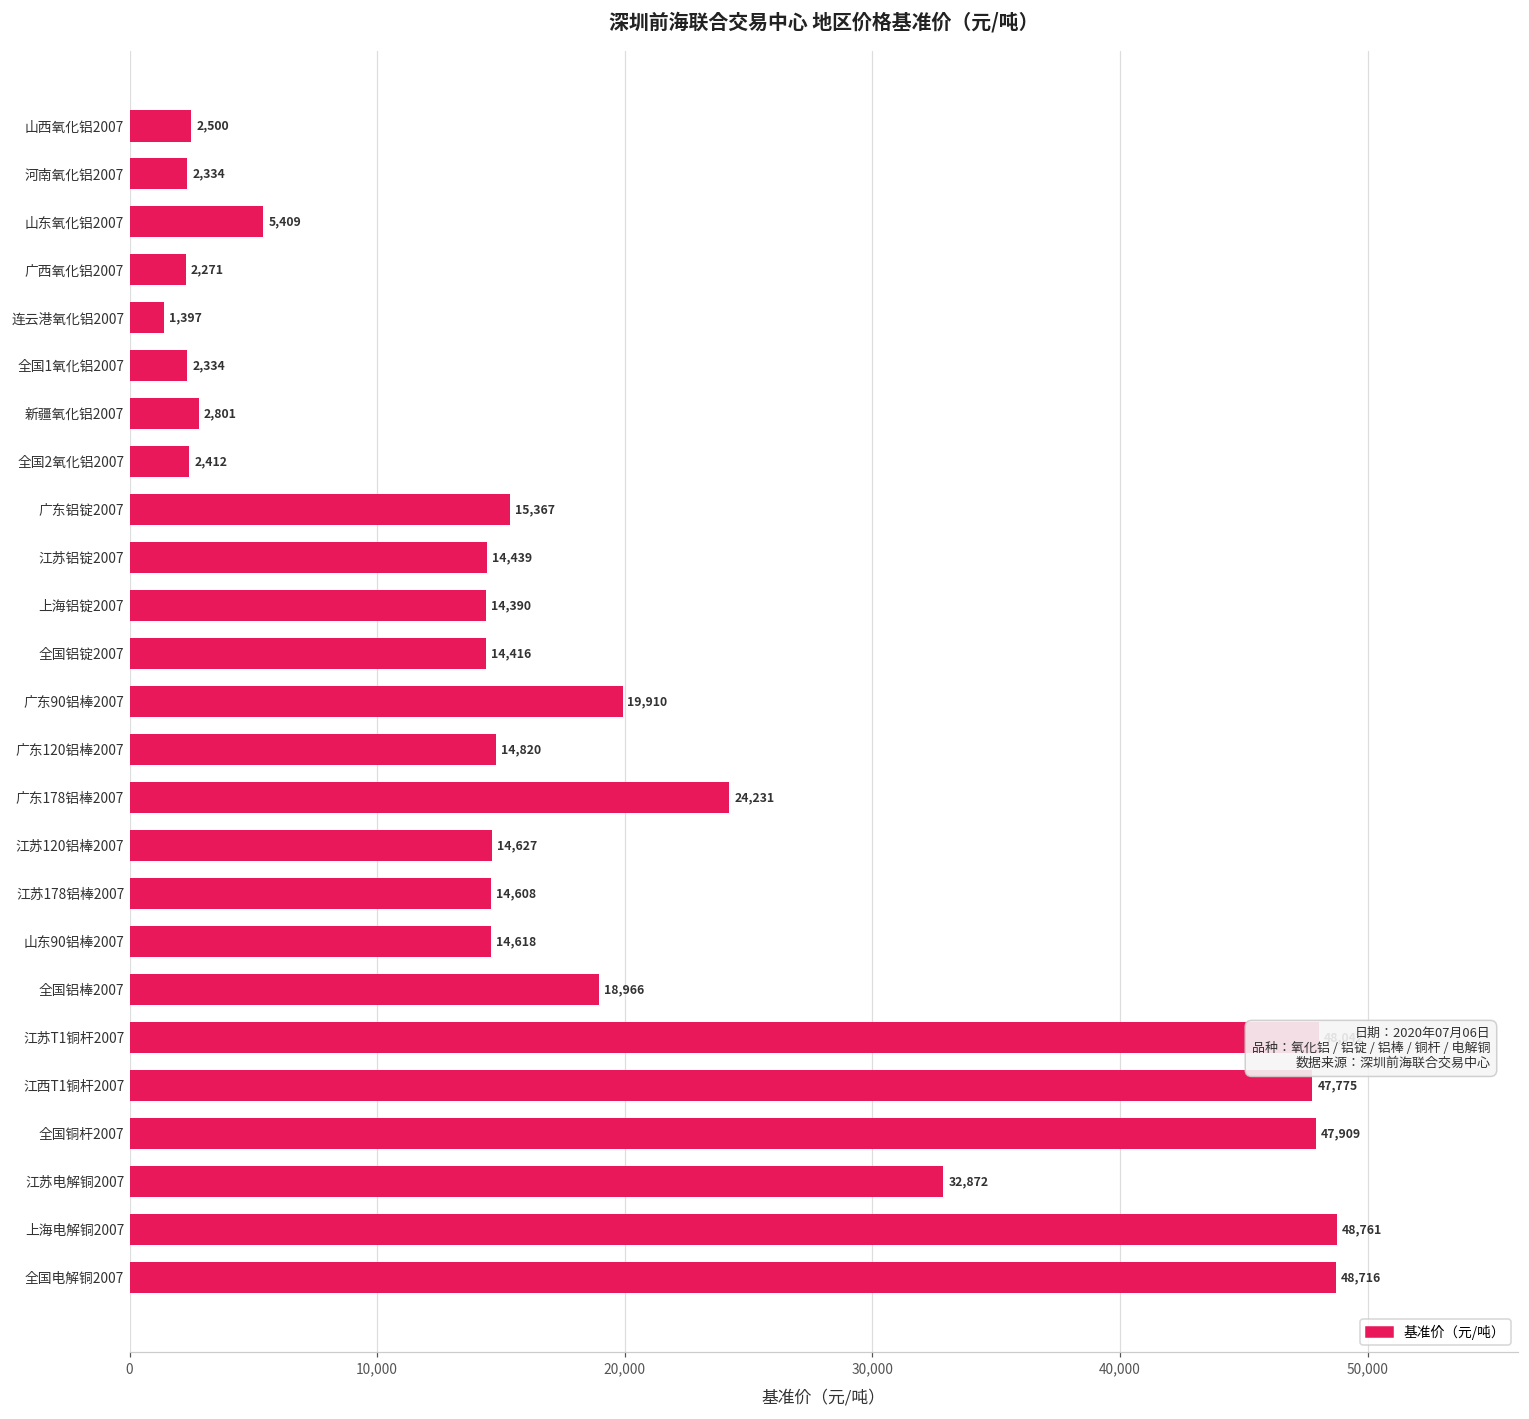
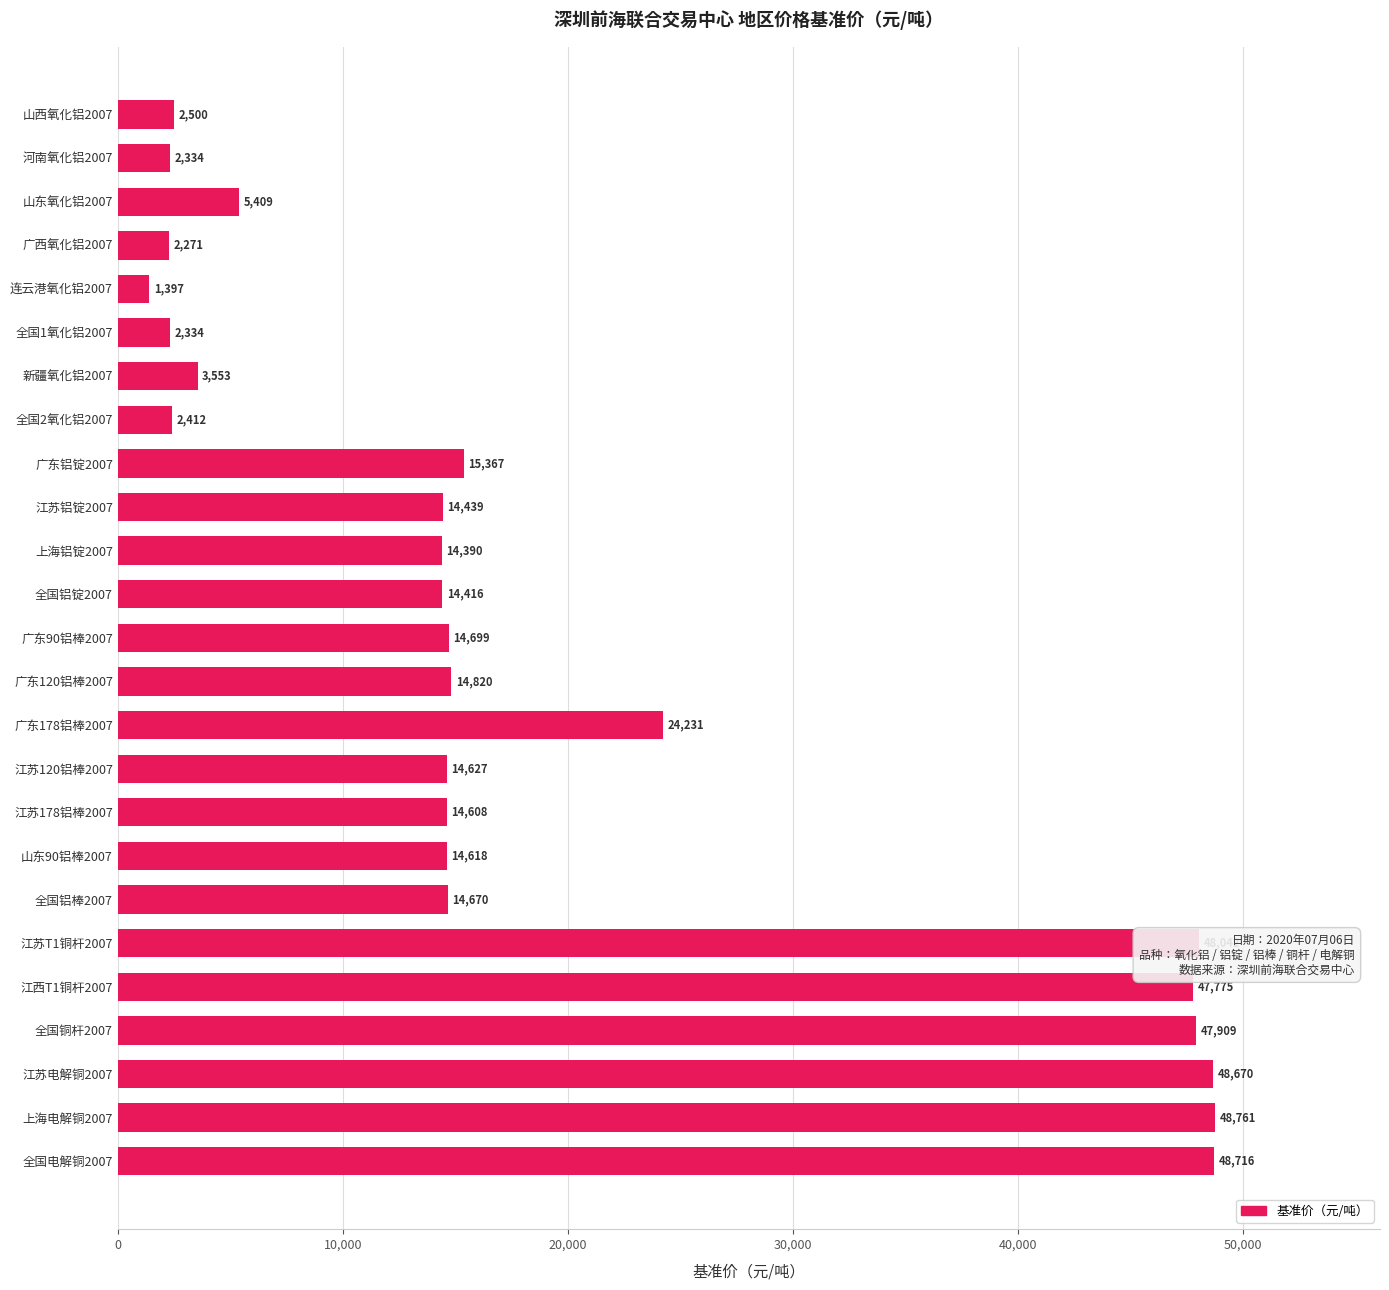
  {
    "山西氧化铝2007": "2,500",
    "河南氧化铝2007": "2,334",
    "山东氧化铝2007": "5,409",
    "广西氧化铝2007": "2,271",
    "连云港氧化铝2007": "1,397",
    "全国1氧化铝2007": "2,334",
-   "新疆氧化铝2007": "2,801",
+   "新疆氧化铝2007": "3,553",
    "全国2氧化铝2007": "2,412",
    "广东铝锭2007": "15,367",
    "江苏铝锭2007": "14,439",
    "上海铝锭2007": "14,390",
    "全国铝锭2007": "14,416",
-   "广东90铝棒2007": "19,910",
+   "广东90铝棒2007": "14,699",
    "广东120铝棒2007": "14,820",
    "广东178铝棒2007": "24,231",
    "江苏120铝棒2007": "14,627",
    "江苏178铝棒2007": "14,608",
    "山东90铝棒2007": "14,618",
-   "全国铝棒2007": "18,966",
+   "全国铝棒2007": "14,670",
    "全国铜杆2007": "47,909",
-   "江苏电解铜2007": "32,872",
+   "江苏电解铜2007": "48,670",
    "上海电解铜2007": "48,761",
    "全国电解铜2007": "48,716"
  }
